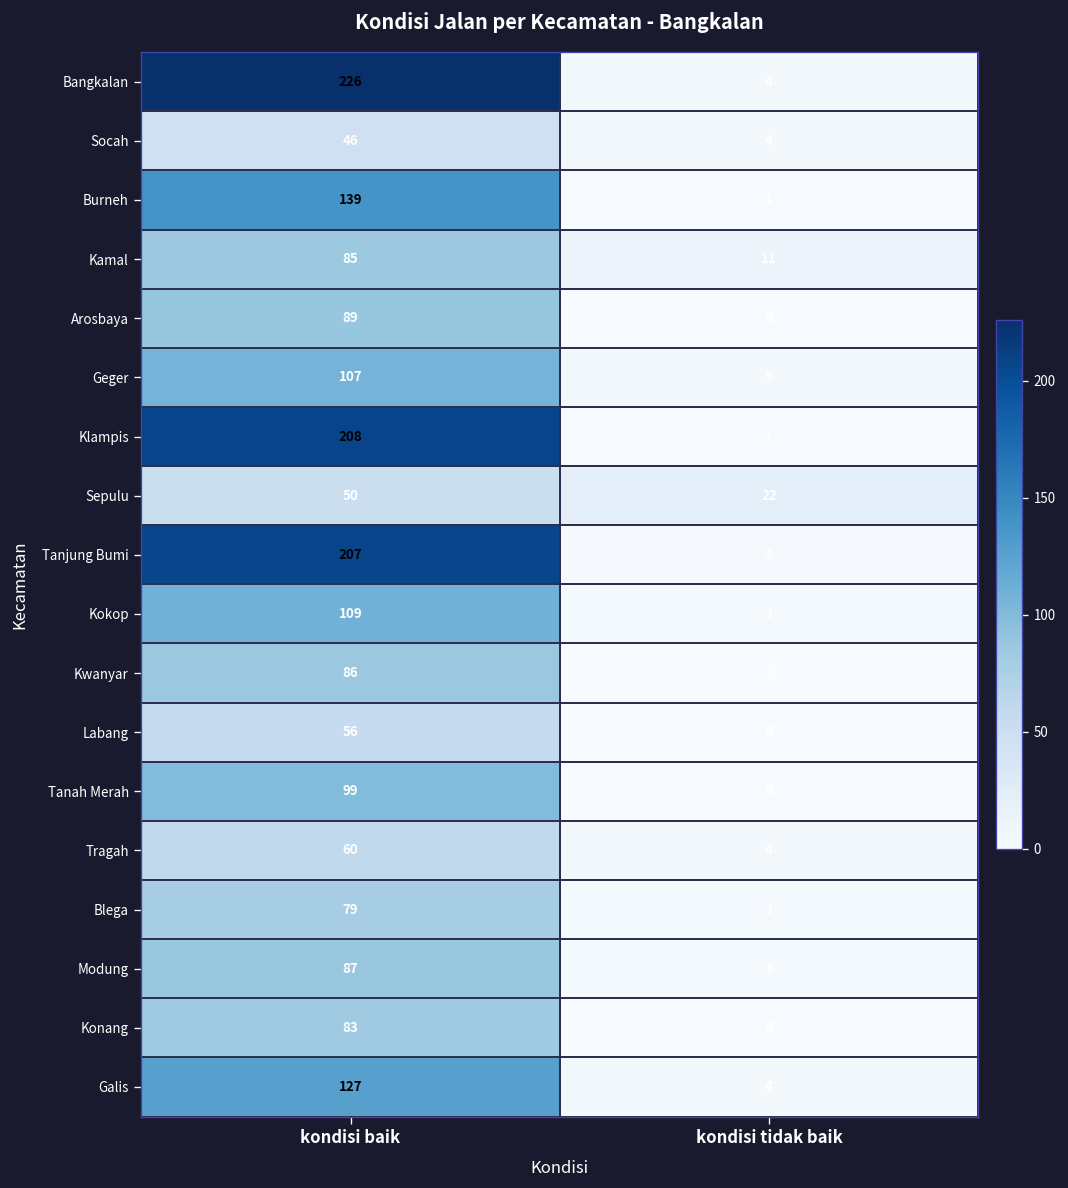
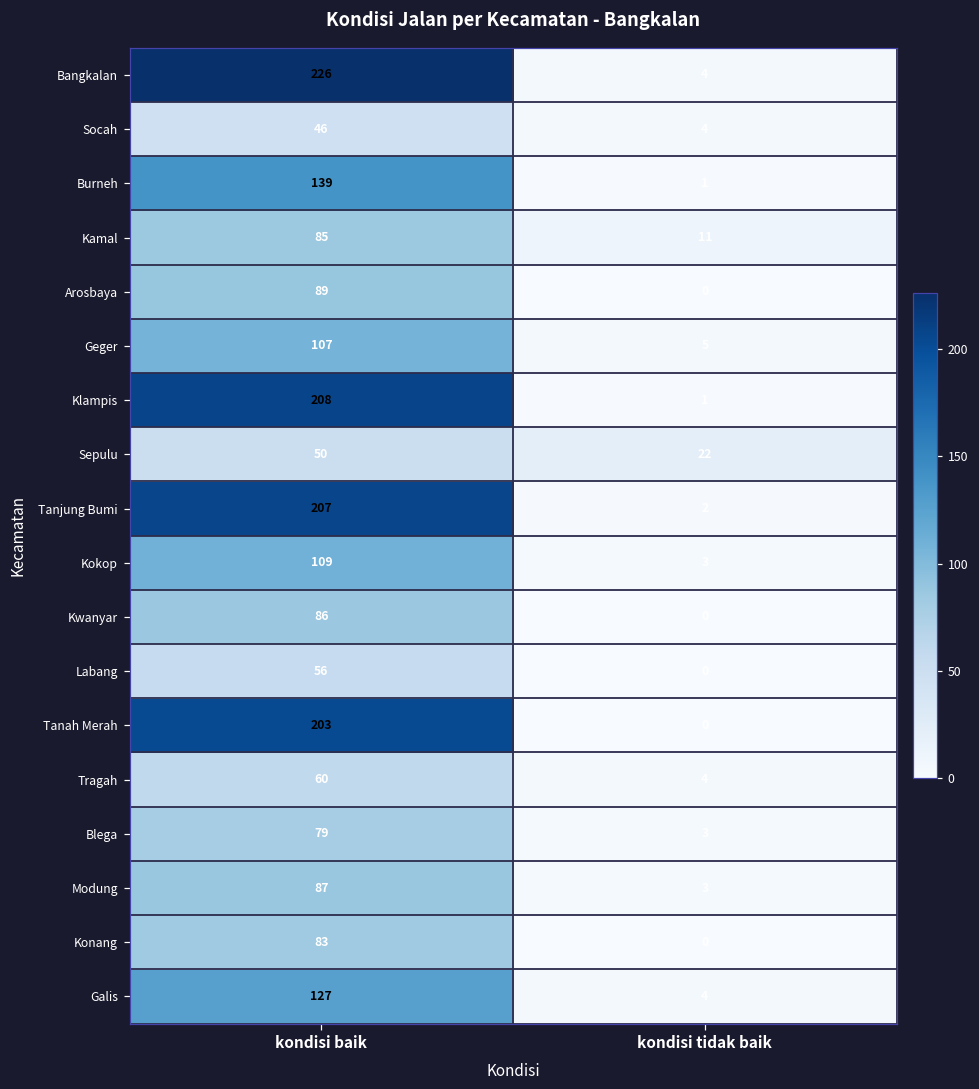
  {
    "Bangkalan": {
      "kondisi baik": 226
    },
    "Socah": {
      "kondisi baik": 46
    },
    "Burneh": {
      "kondisi baik": 139
    },
    "Kamal": {
      "kondisi baik": 85
    },
    "Arosbaya": {
      "kondisi baik": 89
    },
    "Geger": {
      "kondisi baik": 107
    },
    "Klampis": {
      "kondisi baik": 208
    },
    "Sepulu": {
      "kondisi baik": 50
    },
    "Tanjung Bumi": {
      "kondisi baik": 207
    },
    "Kokop": {
      "kondisi baik": 109
    },
    "Kwanyar": {
      "kondisi baik": 86
    },
    "Labang": {
      "kondisi baik": 56
    },
    "Tanah Merah": {
-     "kondisi baik": 99
+     "kondisi baik": 203
    },
    "Tragah": {
      "kondisi baik": 60
    },
    "Blega": {
      "kondisi baik": 79
    },
    "Modung": {
      "kondisi baik": 87
    },
    "Konang": {
      "kondisi baik": 83
    },
    "Galis": {
      "kondisi baik": 127
    }
  }
